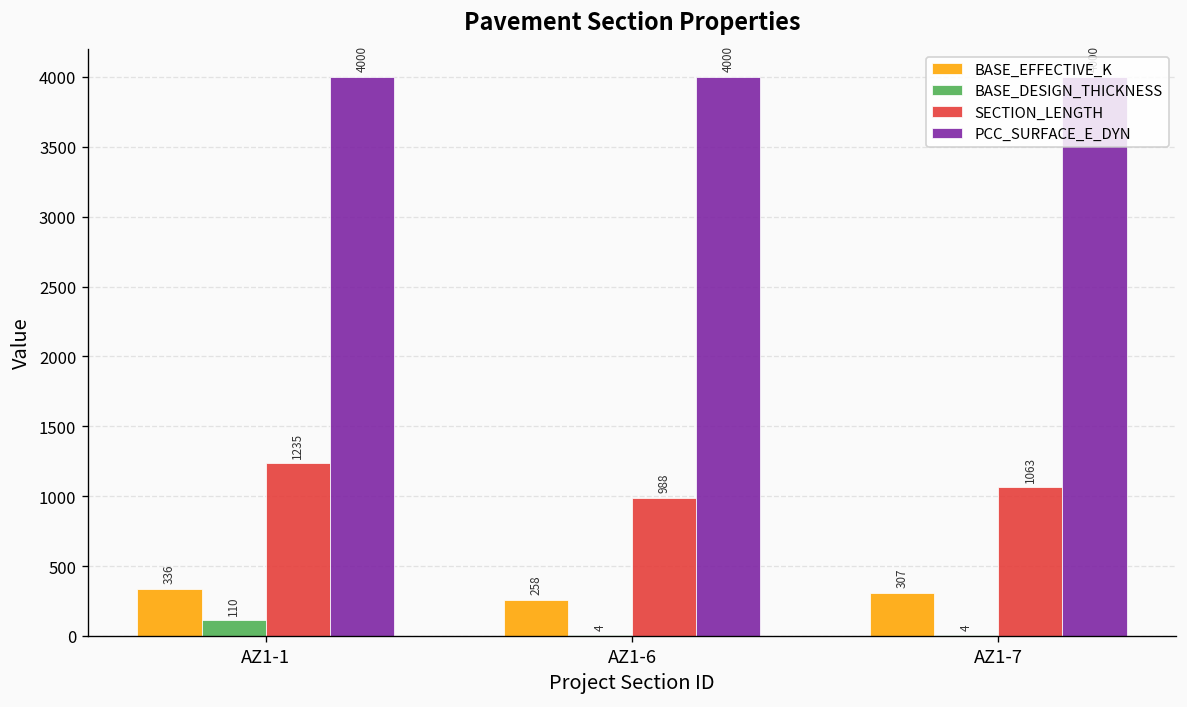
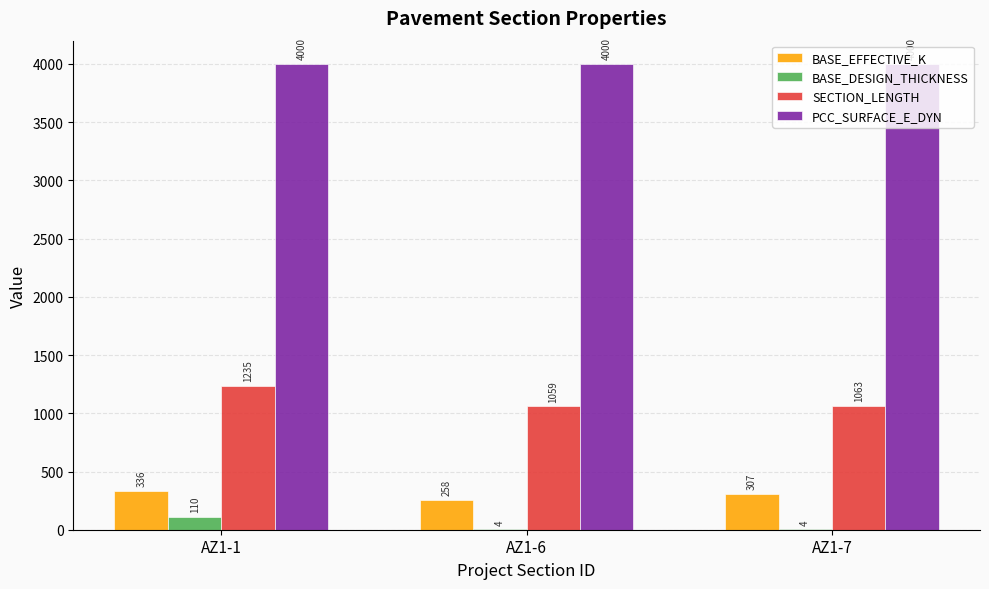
  {
    "BASE_EFFECTIVE_K": {
      "AZ1-1": 336,
      "AZ1-6": 258,
      "AZ1-7": 307
    },
    "BASE_DESIGN_THICKNESS": {
      "AZ1-1": 110,
      "AZ1-6": 4,
      "AZ1-7": 4
    },
    "SECTION_LENGTH": {
      "AZ1-1": 1235,
-     "AZ1-6": 988,
+     "AZ1-6": 1059,
      "AZ1-7": 1063
    },
    "PCC_SURFACE_E_DYN": {
      "AZ1-1": 4000,
      "AZ1-6": 4000
    }
  }
